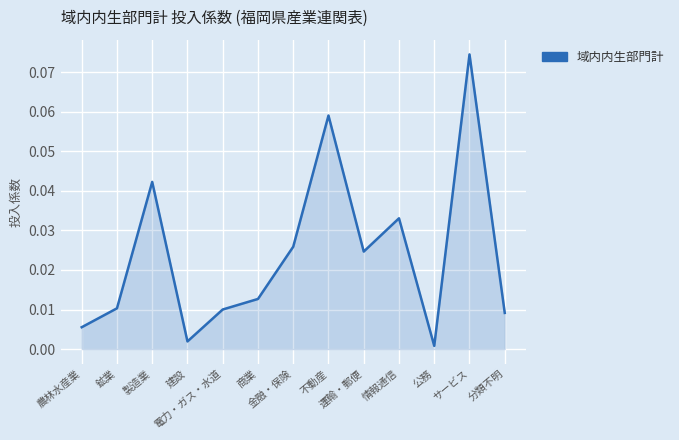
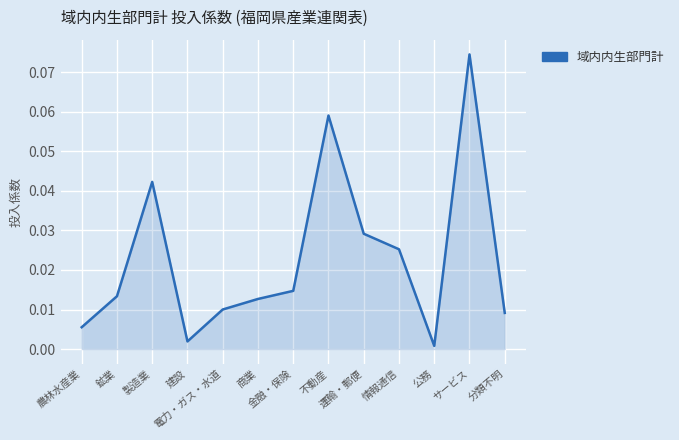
  {
    "農林水産業": 0.006,
-   "鉱業": 0.010,
+   "鉱業": 0.013,
    "製造業": 0.042,
    "建設": 0.002,
    "電力・ガス・水道": 0.010,
    "商業": 0.013,
-   "金融・保険": 0.026,
+   "金融・保険": 0.015,
    "不動産": 0.059,
-   "運輸・郵便": 0.025,
-   "情報通信": 0.033,
+   "運輸・郵便": 0.029,
+   "情報通信": 0.025,
    "公務": 0.001,
    "サービス": 0.074,
    "分類不明": 0.009
  }
